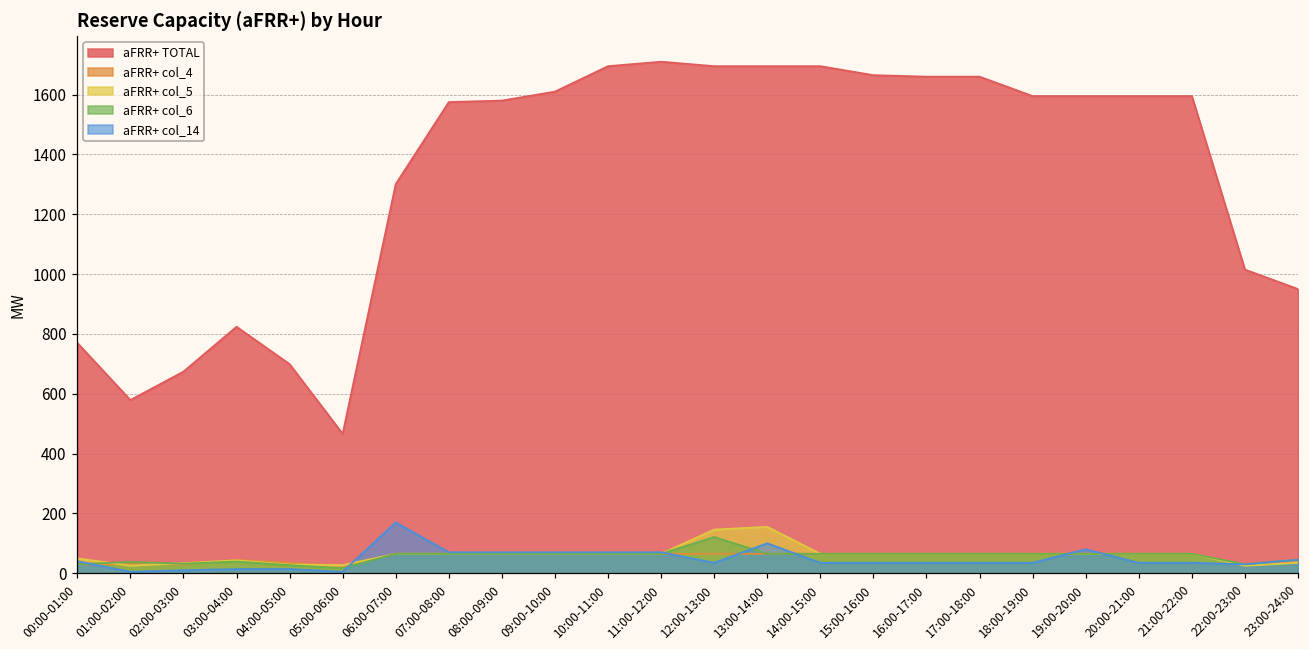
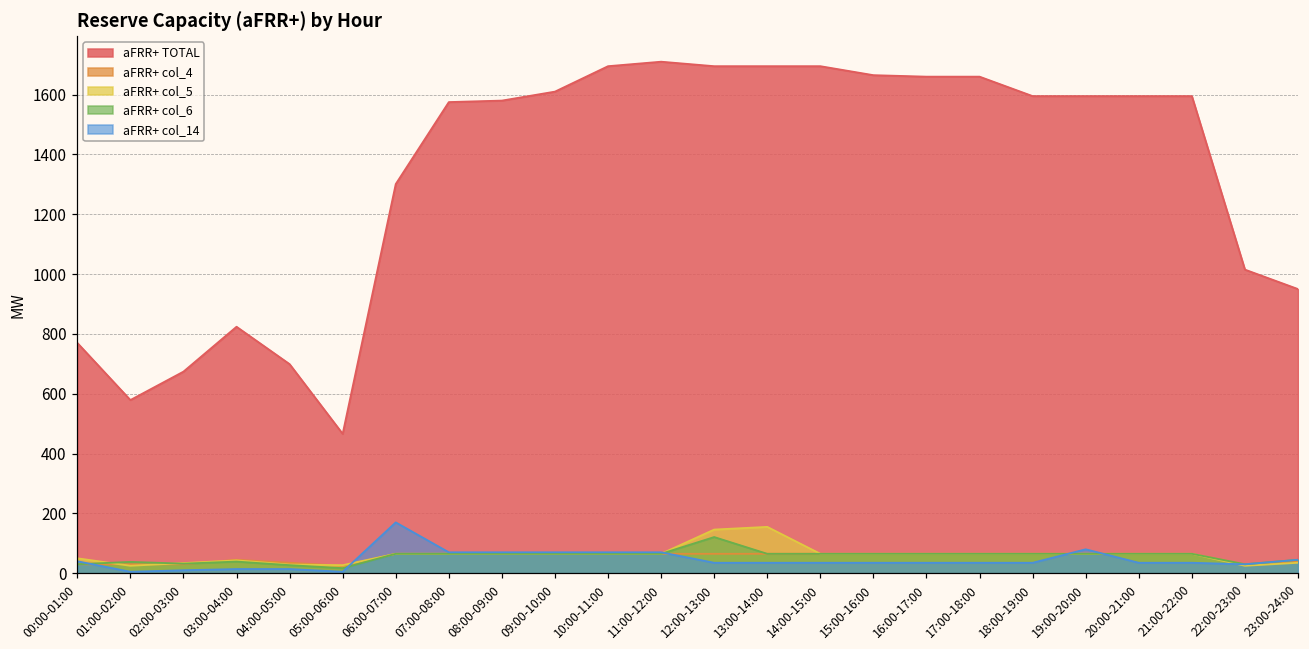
  {
    "aFRR+ col_5": {
      "00:00-01:00": 50,
      "12:00-13:00": 150,
      "13:00-14:00": 160
    },
    "aFRR+ col_6": {
      "12:00-13:00": 120
    },
    "aFRR+ col_14": {
      "00:00-01:00": 40,
      "01:00-02:00": 10,
      "02:00-03:00": 10,
      "03:00-04:00": 10,
      "04:00-05:00": 10,
      "05:00-06:00": 10,
      "06:00-07:00": 170,
      "12:00-13:00": 40,
-     "13:00-14:00": 100,
+     "13:00-14:00": 40,
      "14:00-15:00": 40,
      "15:00-16:00": 40,
      "16:00-17:00": 40,
      "17:00-18:00": 40,
      "18:00-19:00": 40,
      "19:00-20:00": 80,
      "20:00-21:00": 40,
      "21:00-22:00": 40
    }
  }
